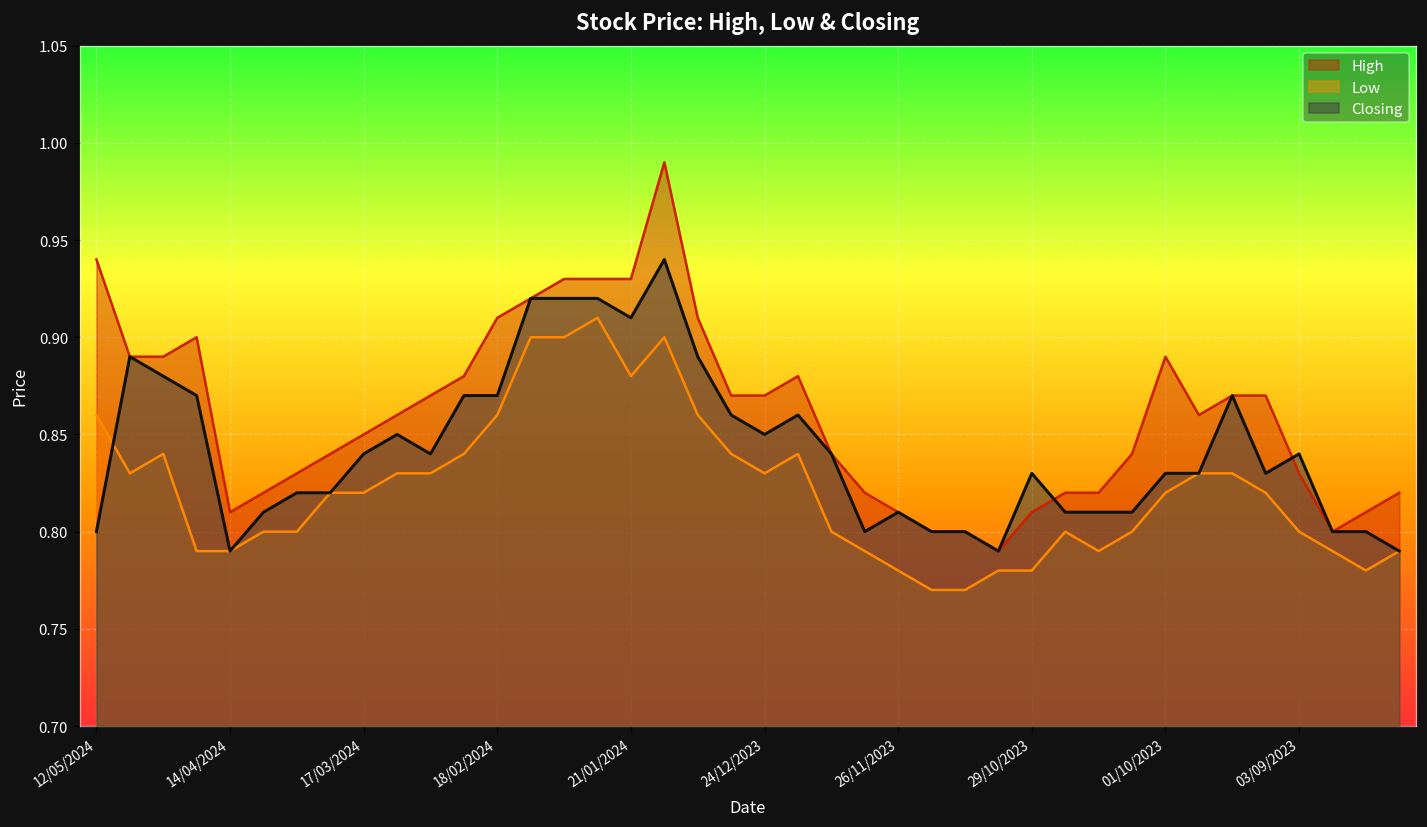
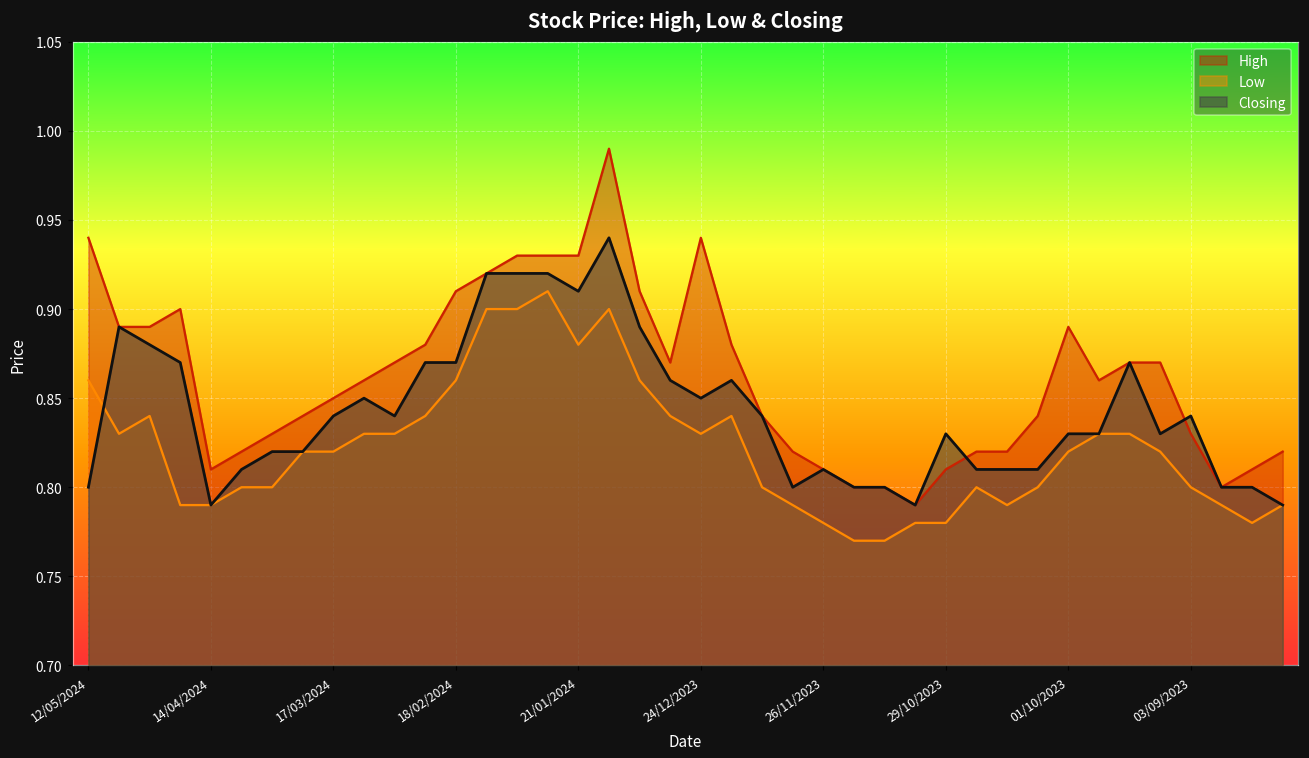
  {
    "High": {
      "12/05/2024": 0.94,
      "14/04/2024": 0.81,
      "17/03/2024": 0.85,
      "18/02/2024": 0.91,
      "21/01/2024": 0.93,
-     "24/12/2023": 0.87,
+     "24/12/2023": 0.94,
      "29/10/2023": 0.81,
      "01/10/2023": 0.89,
      "03/09/2023": 0.83
    },
    "Low": {
      "12/05/2024": 0.86,
      "17/03/2024": 0.82,
      "18/02/2024": 0.86,
      "21/01/2024": 0.88,
      "24/12/2023": 0.83,
      "26/11/2023": 0.78,
      "29/10/2023": 0.78,
      "01/10/2023": 0.82,
      "03/09/2023": 0.80
    },
    "Closing": {
      "12/05/2024": 0.80,
      "17/03/2024": 0.84,
      "18/02/2024": 0.87,
      "21/01/2024": 0.91,
      "24/12/2023": 0.85,
      "29/10/2023": 0.83,
      "01/10/2023": 0.83,
      "03/09/2023": 0.84
    }
  }
